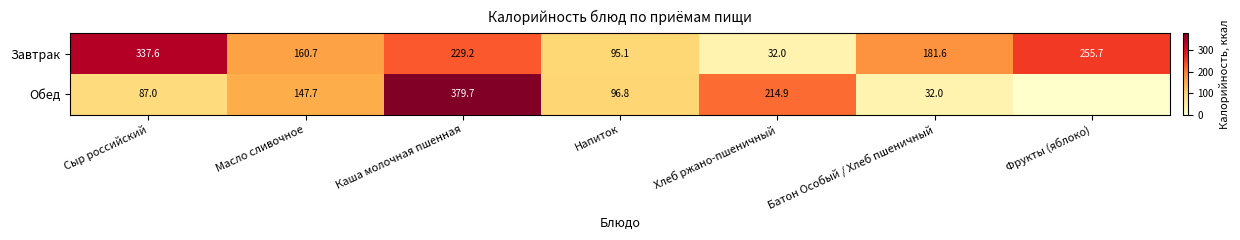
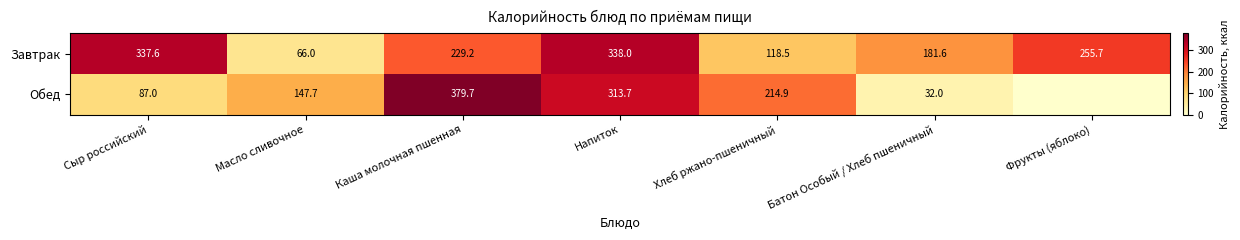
  {
    "Завтрак": {
      "Сыр российский": 337.6,
-     "Масло сливочное": 160.7,
+     "Масло сливочное": 66.0,
      "Каша молочная пшенная": 229.2,
-     "Напиток": 95.1,
-     "Хлеб ржано-пшеничный": 32.0,
+     "Напиток": 338.0,
+     "Хлеб ржано-пшеничный": 118.5,
      "Батон Особый / Хлеб пшеничный": 181.6,
      "Фрукты (яблоко)": 255.7
    },
    "Обед": {
      "Сыр российский": 87.0,
      "Масло сливочное": 147.7,
      "Каша молочная пшенная": 379.7,
-     "Напиток": 96.8,
+     "Напиток": 313.7,
      "Хлеб ржано-пшеничный": 214.9,
      "Батон Особый / Хлеб пшеничный": 32.0
    }
  }
